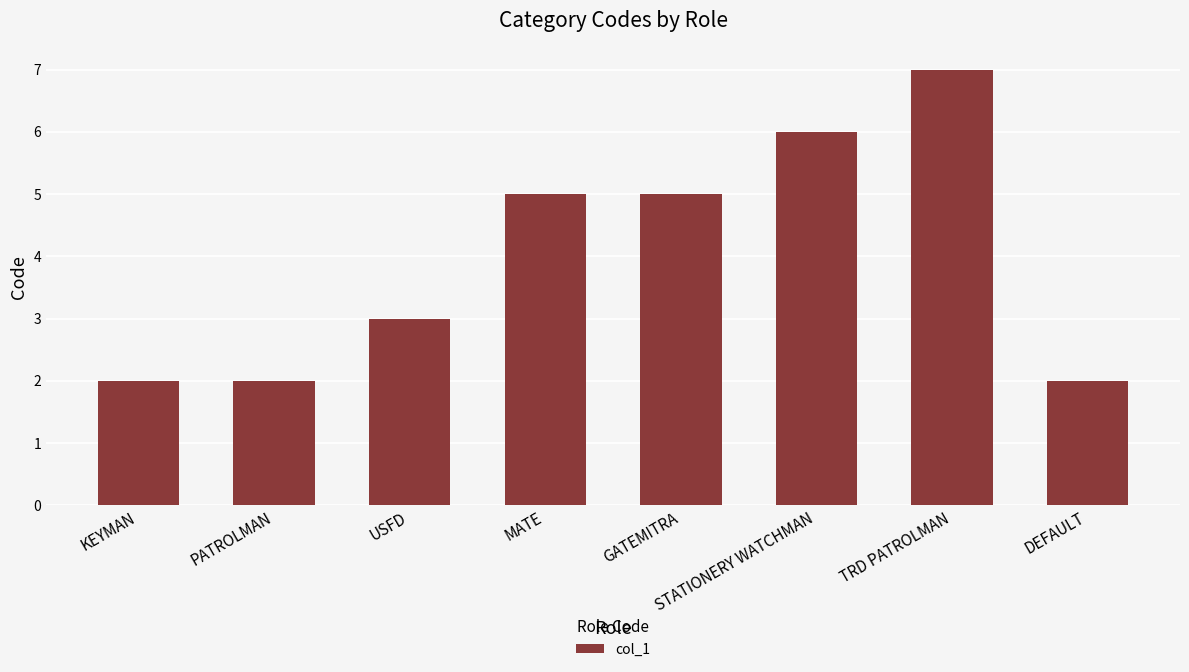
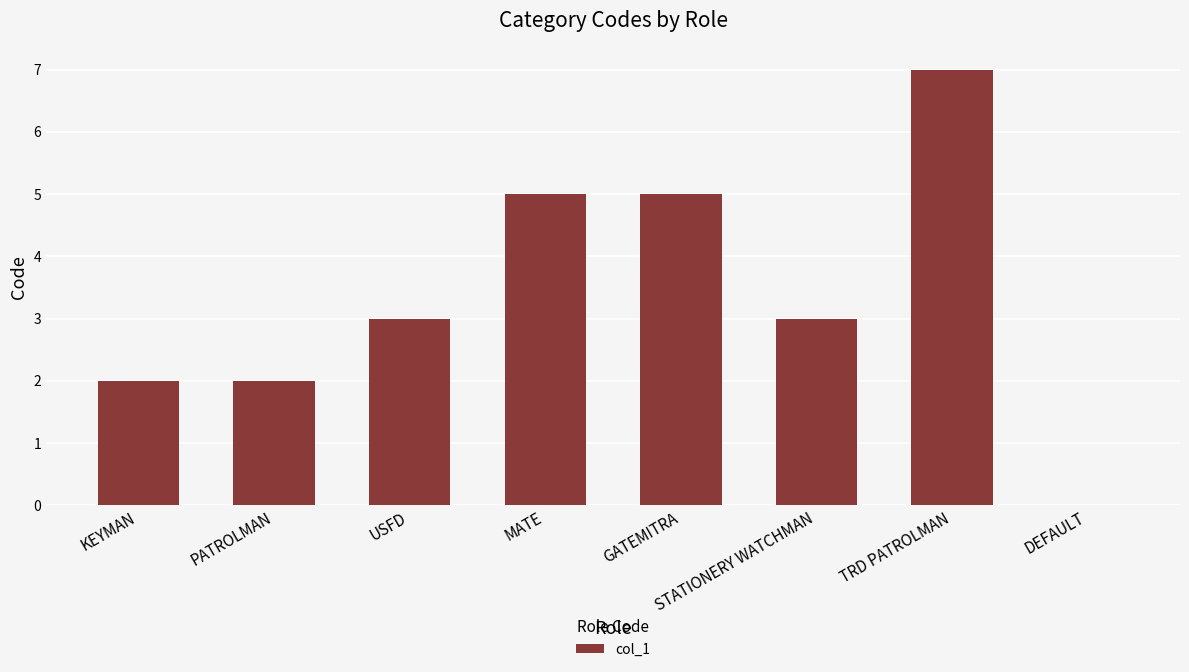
  {
    "KEYMAN": 2,
    "PATROLMAN": 2,
    "USFD": 3,
    "MATE": 5,
    "GATEMITRA": 5,
-   "STATIONERY WATCHMAN": 6,
+   "STATIONERY WATCHMAN": 3,
    "TRD PATROLMAN": 7,
-   "DEFAULT": 2
+   "DEFAULT": 0
  }
